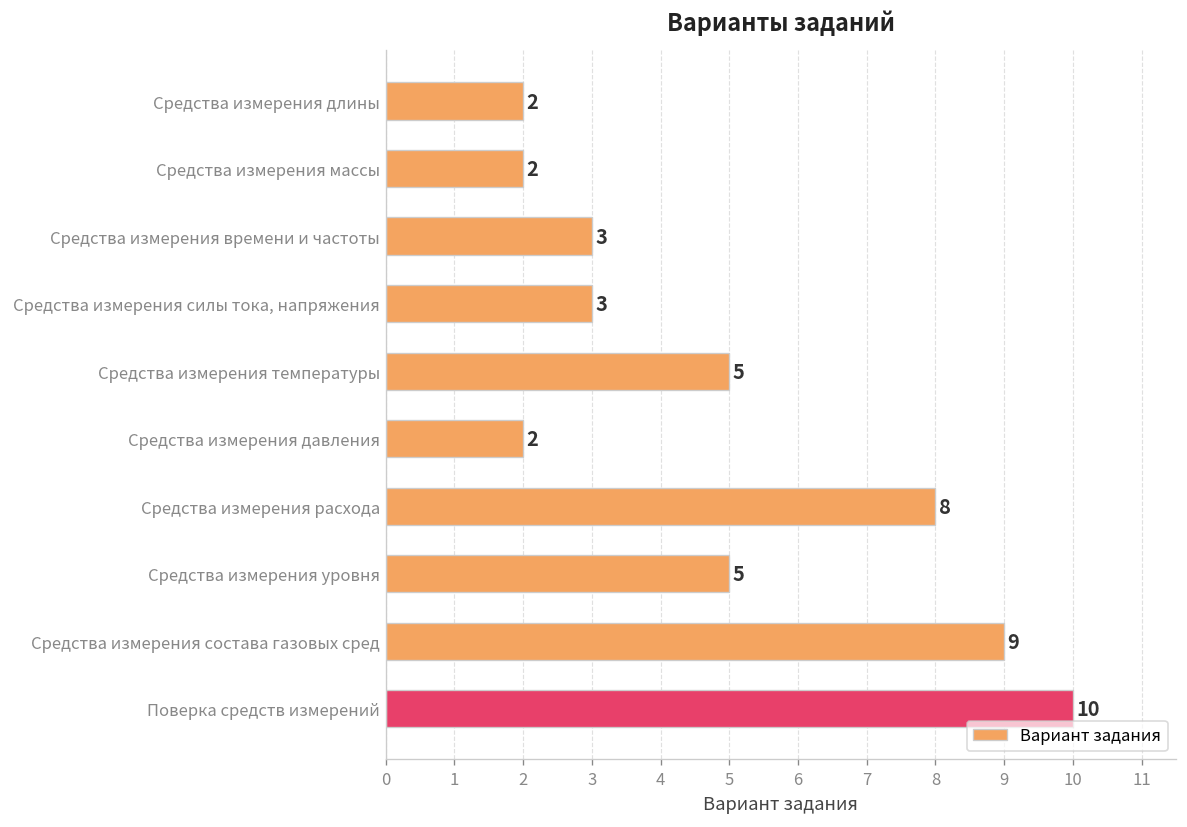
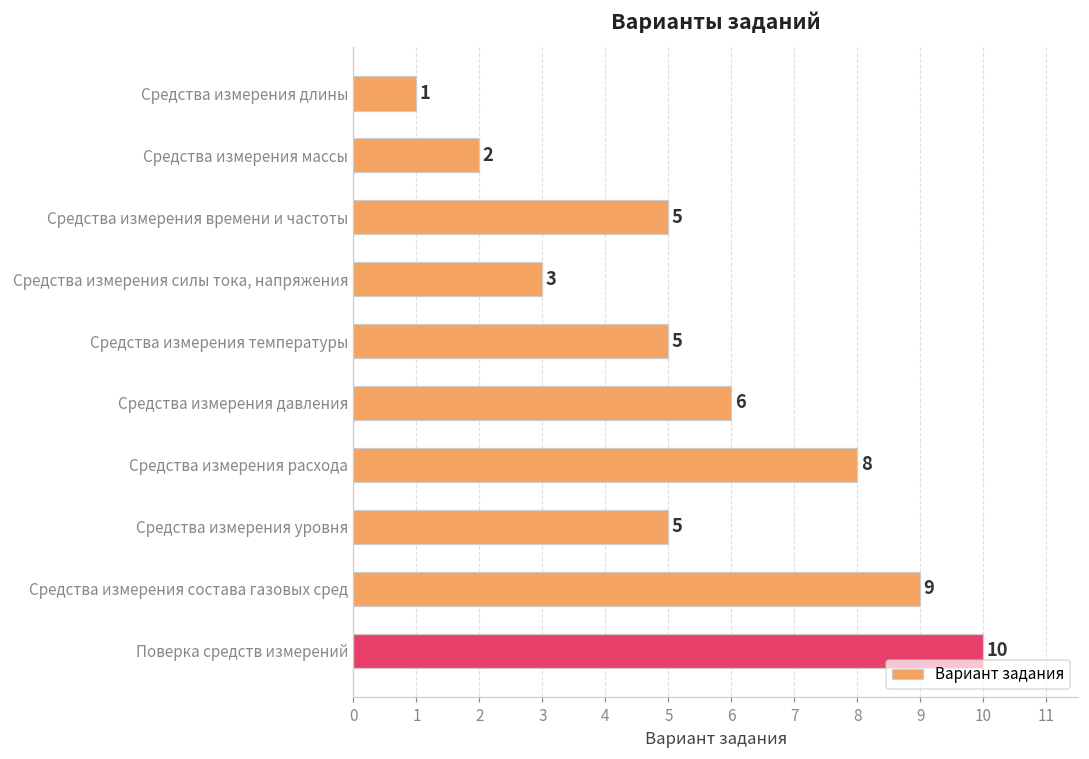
  {
-   "Средства измерения длины": 2,
+   "Средства измерения длины": 1,
    "Средства измерения массы": 2,
-   "Средства измерения времени и частоты": 3,
+   "Средства измерения времени и частоты": 5,
    "Средства измерения силы тока, напряжения": 3,
    "Средства измерения температуры": 5,
-   "Средства измерения давления": 2,
+   "Средства измерения давления": 6,
    "Средства измерения расхода": 8,
    "Средства измерения уровня": 5,
    "Средства измерения состава газовых сред": 9,
    "Поверка средств измерений": 10
  }
